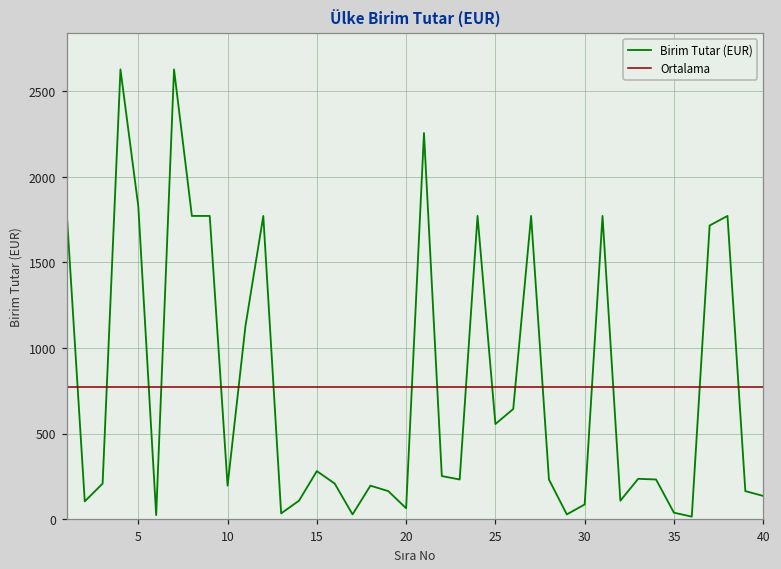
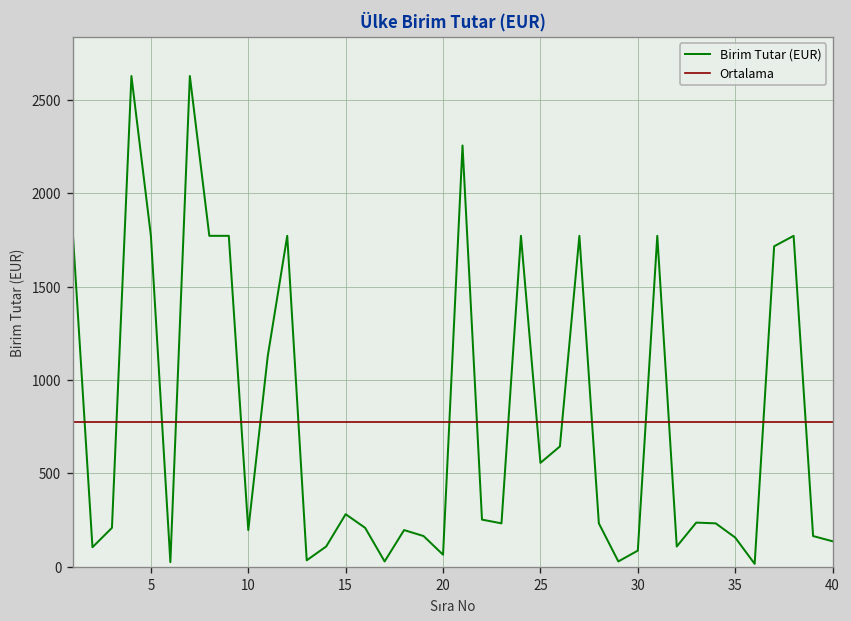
  {
-   "5": 1830,
+   "5": 1770,
    "10": 200,
    "15": 280,
    "20": 60,
    "25": 560,
    "30": 90,
-   "35": 40,
+   "35": 160,
    "40": 140
  }
